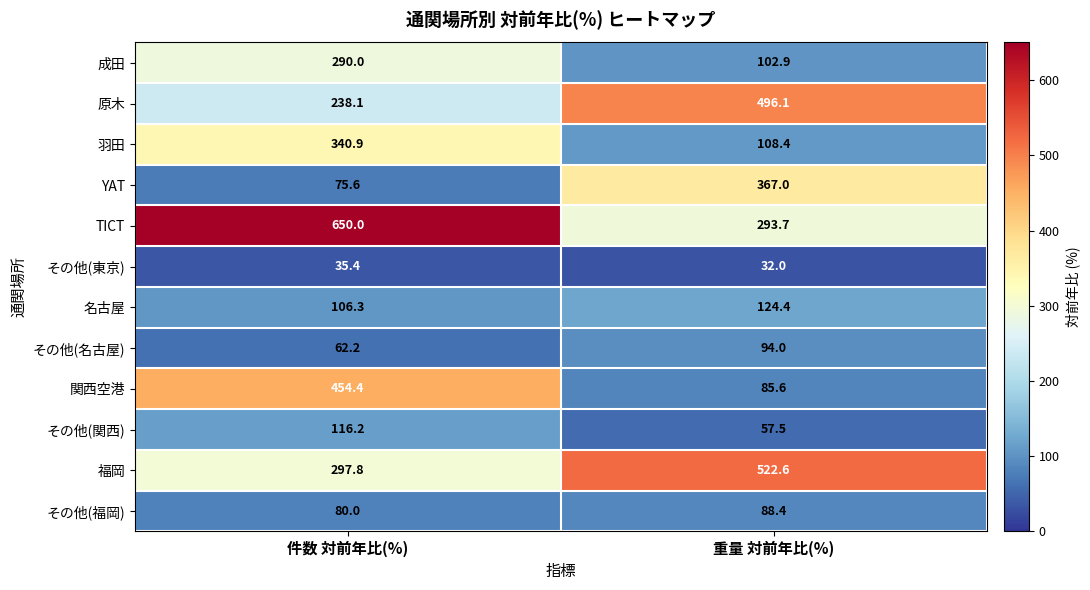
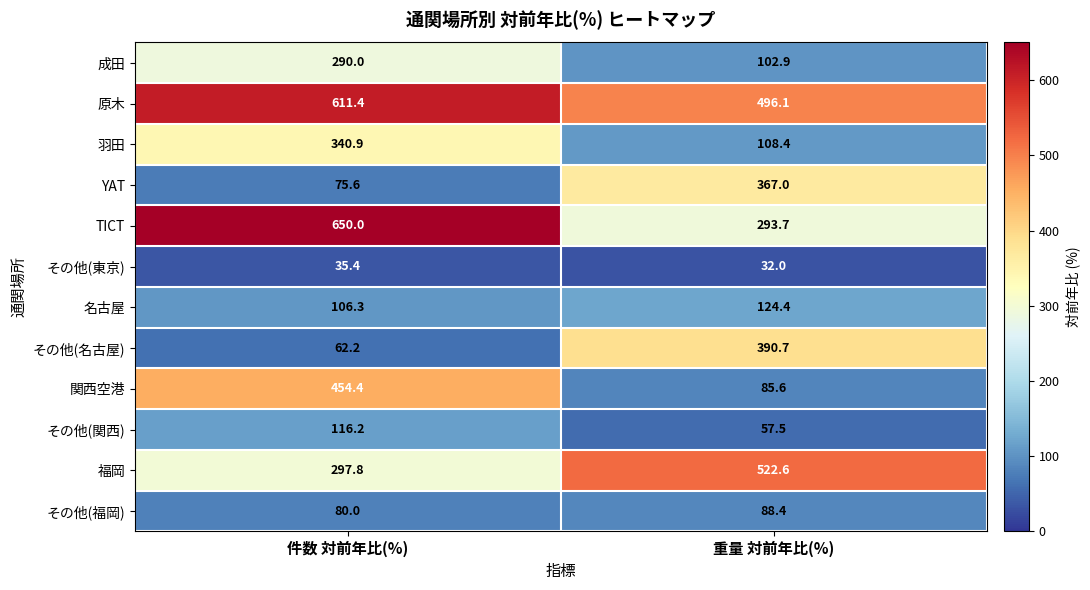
  {
    "成田": {
      "件数 対前年比(%)": 290.0,
      "重量 対前年比(%)": 102.9
    },
    "原木": {
-     "件数 対前年比(%)": 238.1,
+     "件数 対前年比(%)": 611.4,
      "重量 対前年比(%)": 496.1
    },
    "羽田": {
      "件数 対前年比(%)": 340.9,
      "重量 対前年比(%)": 108.4
    },
    "YAT": {
      "件数 対前年比(%)": 75.6,
      "重量 対前年比(%)": 367.0
    },
    "TICT": {
      "件数 対前年比(%)": 650.0,
      "重量 対前年比(%)": 293.7
    },
    "その他(東京)": {
      "件数 対前年比(%)": 35.4,
      "重量 対前年比(%)": 32.0
    },
    "名古屋": {
      "件数 対前年比(%)": 106.3,
      "重量 対前年比(%)": 124.4
    },
    "その他(名古屋)": {
      "件数 対前年比(%)": 62.2,
-     "重量 対前年比(%)": 94.0
+     "重量 対前年比(%)": 390.7
    },
    "関西空港": {
      "件数 対前年比(%)": 454.4,
      "重量 対前年比(%)": 85.6
    },
    "その他(関西)": {
      "件数 対前年比(%)": 116.2,
      "重量 対前年比(%)": 57.5
    },
    "福岡": {
      "件数 対前年比(%)": 297.8,
      "重量 対前年比(%)": 522.6
    },
    "その他(福岡)": {
      "件数 対前年比(%)": 80.0,
      "重量 対前年比(%)": 88.4
    }
  }
